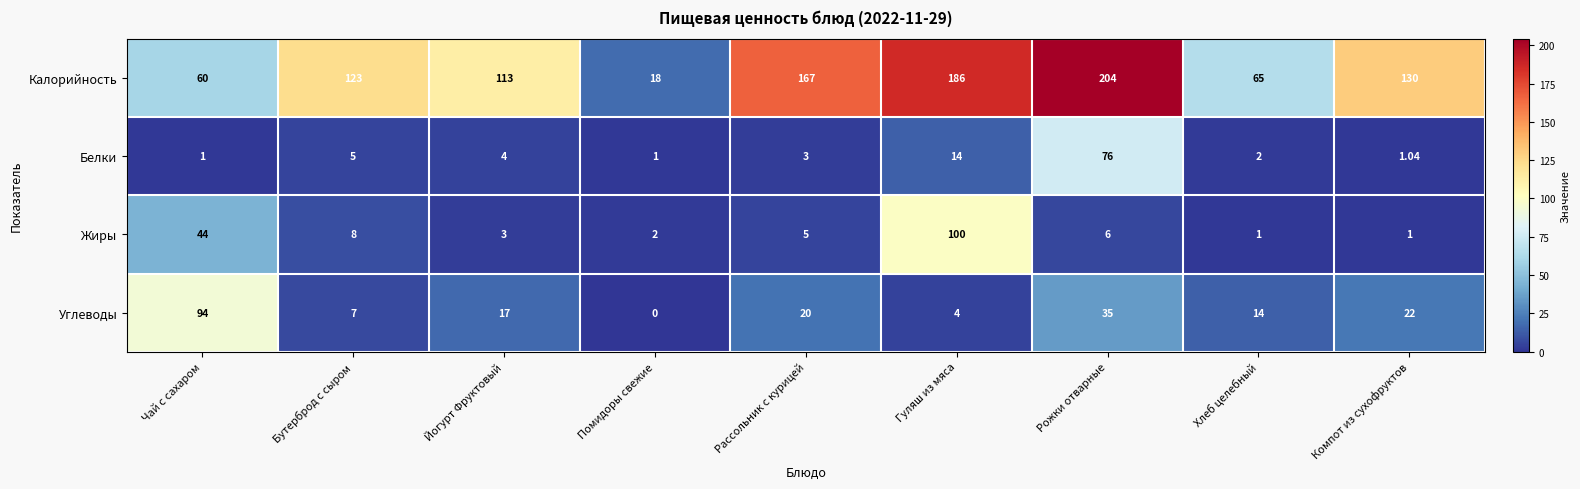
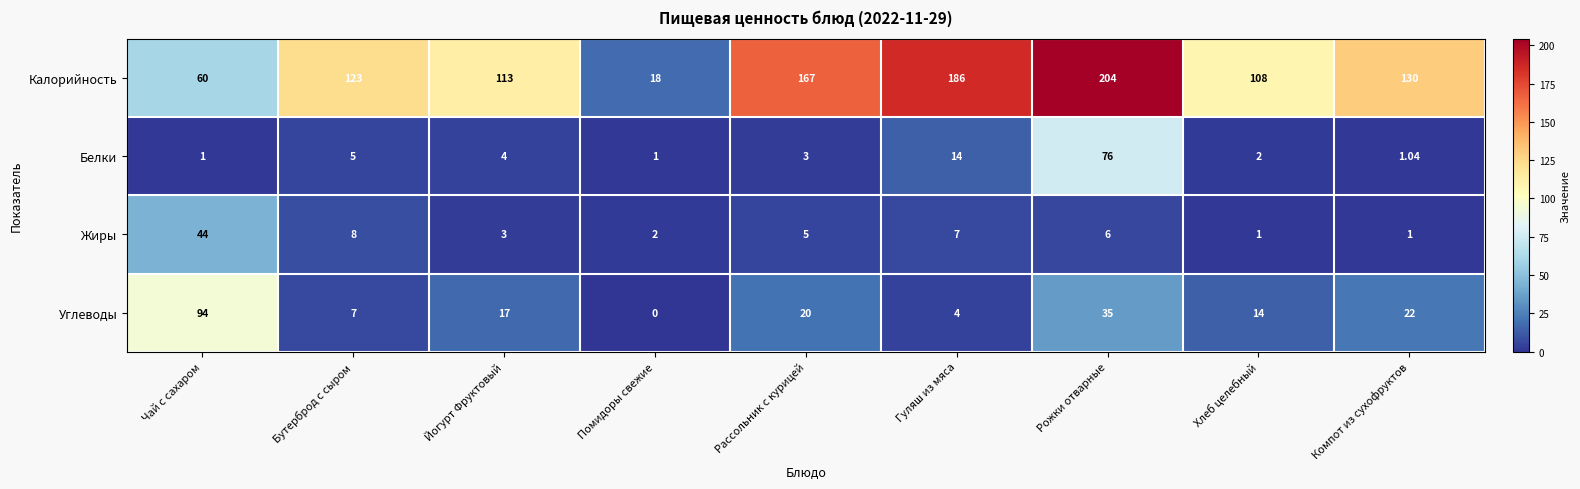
  {
    "Калорийность": {
      "Чай с сахаром": 60,
      "Бутерброд с сыром": 123,
      "Йогурт Фруктовый": 113,
      "Помидоры свежие": 18,
      "Рассольник с курицей": 167,
      "Гуляш из мяса": 186,
      "Рожки отварные": 204,
-     "Хлеб целебный": 65,
+     "Хлеб целебный": 108,
      "Компот из сухофруктов": 130
    },
    "Белки": {
      "Чай с сахаром": 1,
      "Бутерброд с сыром": 5,
      "Йогурт Фруктовый": 4,
      "Помидоры свежие": 1,
      "Рассольник с курицей": 3,
      "Гуляш из мяса": 14,
      "Рожки отварные": 76,
      "Хлеб целебный": 2,
      "Компот из сухофруктов": 1.04
    },
    "Жиры": {
      "Чай с сахаром": 44,
      "Бутерброд с сыром": 8,
      "Йогурт Фруктовый": 3,
      "Помидоры свежие": 2,
      "Рассольник с курицей": 5,
-     "Гуляш из мяса": 100,
+     "Гуляш из мяса": 7,
      "Рожки отварные": 6,
      "Хлеб целебный": 1,
      "Компот из сухофруктов": 1
    },
    "Углеводы": {
      "Чай с сахаром": 94,
      "Бутерброд с сыром": 7,
      "Йогурт Фруктовый": 17,
      "Помидоры свежие": 0,
      "Рассольник с курицей": 20,
      "Гуляш из мяса": 4,
      "Рожки отварные": 35,
      "Хлеб целебный": 14,
      "Компот из сухофруктов": 22
    }
  }
